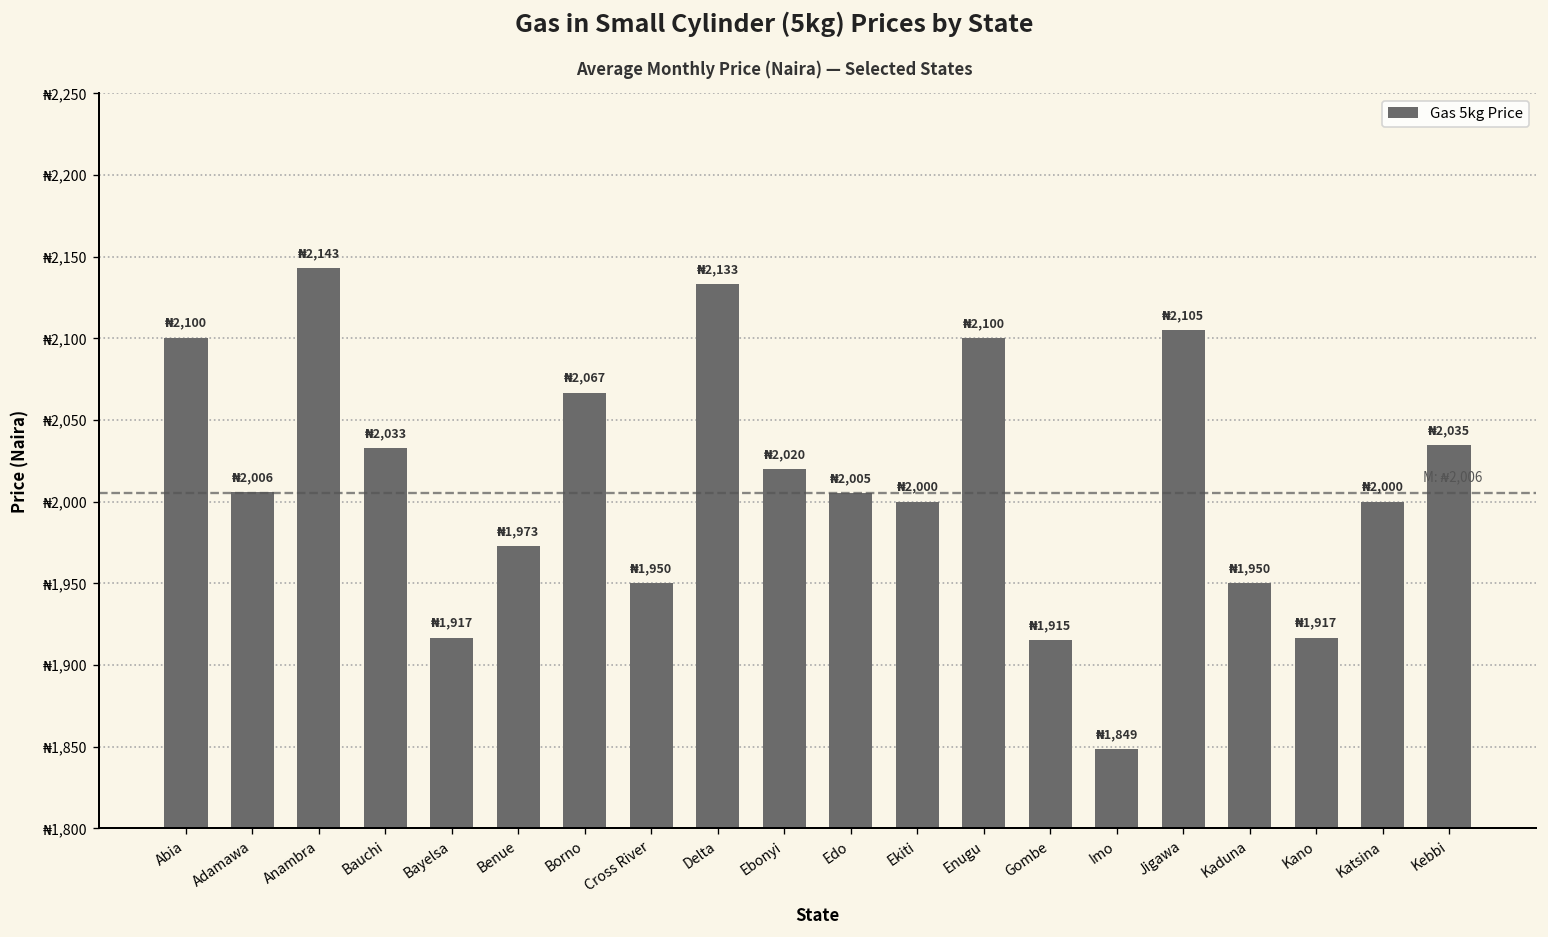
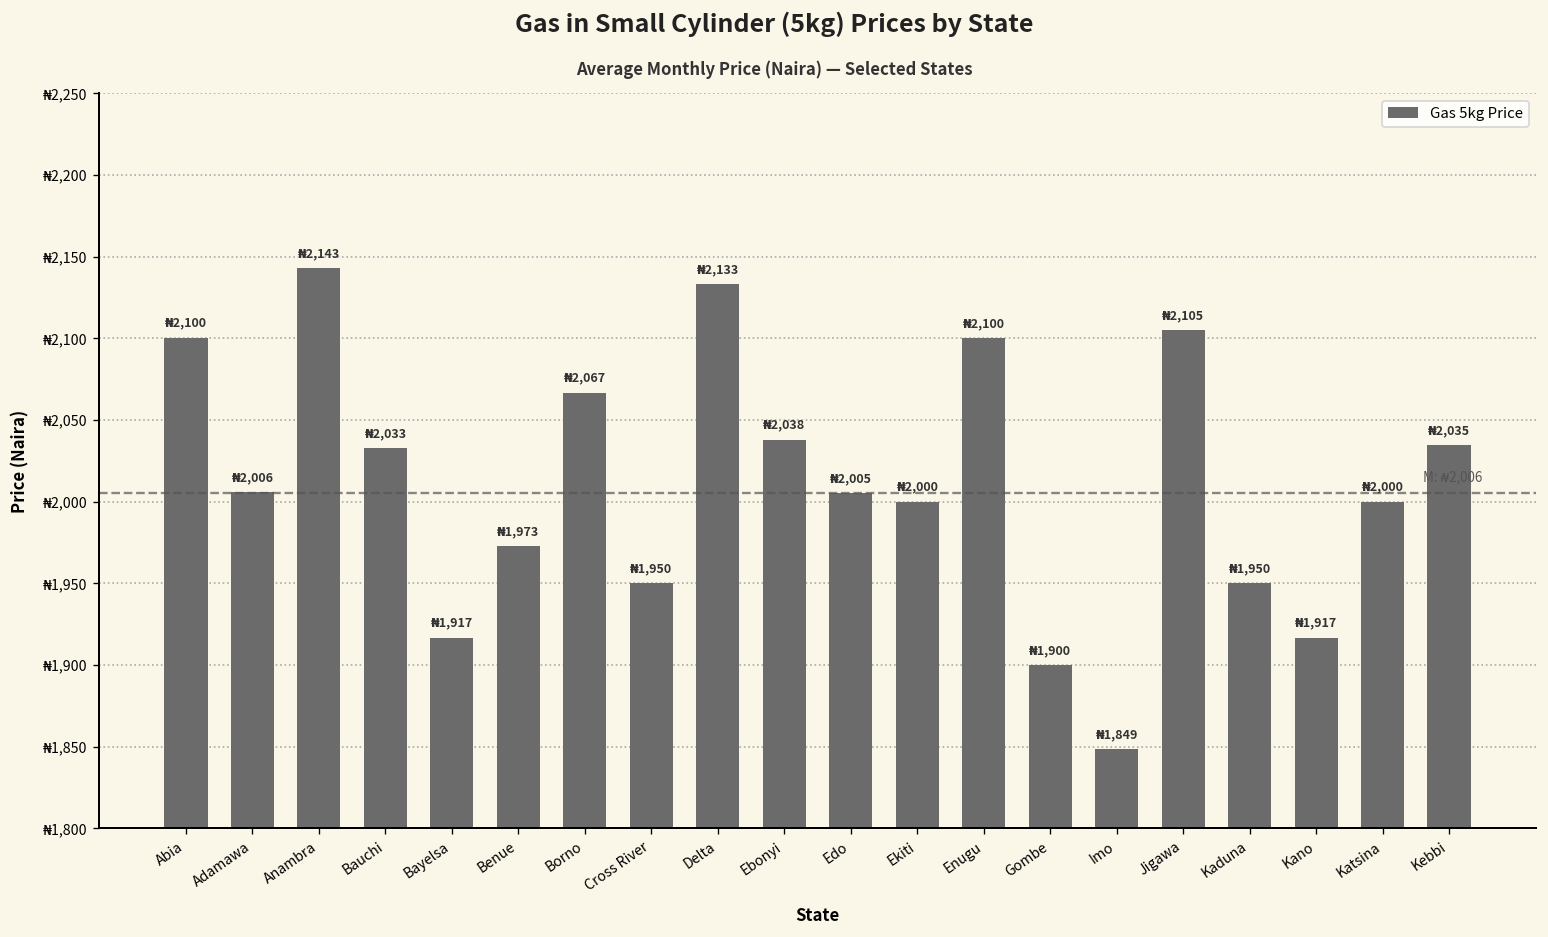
  {
    "Abia": "2,100",
    "Adamawa": "2,006",
    "Anambra": "2,143",
    "Bauchi": "2,033",
    "Bayelsa": "1,917",
    "Benue": "1,973",
    "Borno": "2,067",
    "Cross River": "1,950",
    "Delta": "2,133",
-   "Ebonyi": "2,020",
+   "Ebonyi": "2,038",
    "Edo": "2,005",
    "Ekiti": "2,000",
    "Enugu": "2,100",
-   "Gombe": "1,915",
+   "Gombe": "1,900",
    "Imo": "1,849",
    "Jigawa": "2,105",
    "Kaduna": "1,950",
    "Kano": "1,917",
    "Katsina": "2,000",
    "Kebbi": "2,035"
  }
